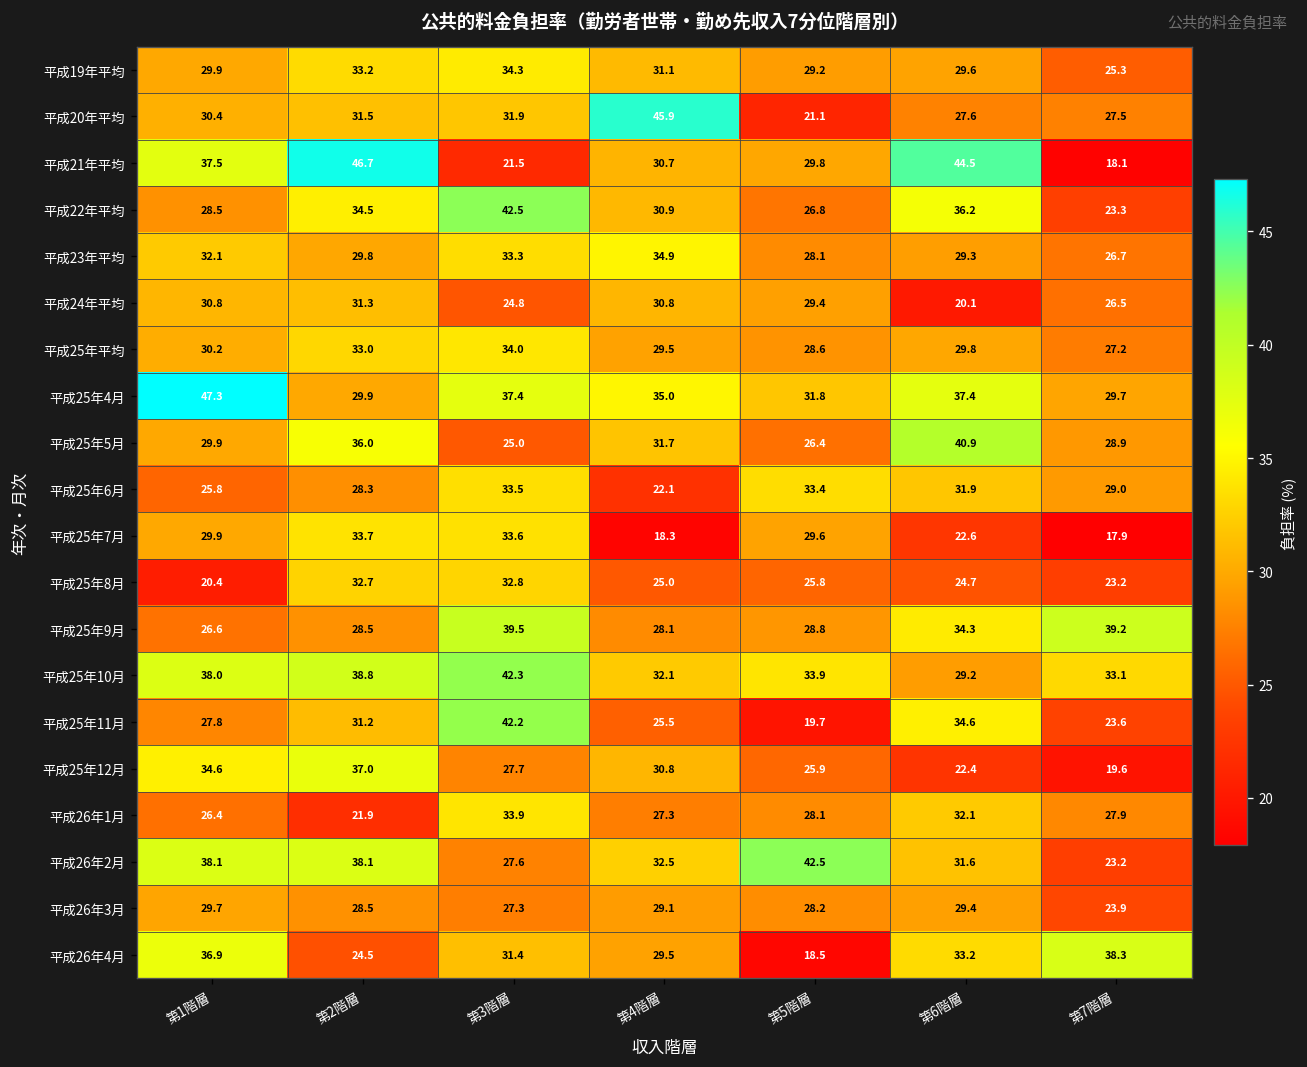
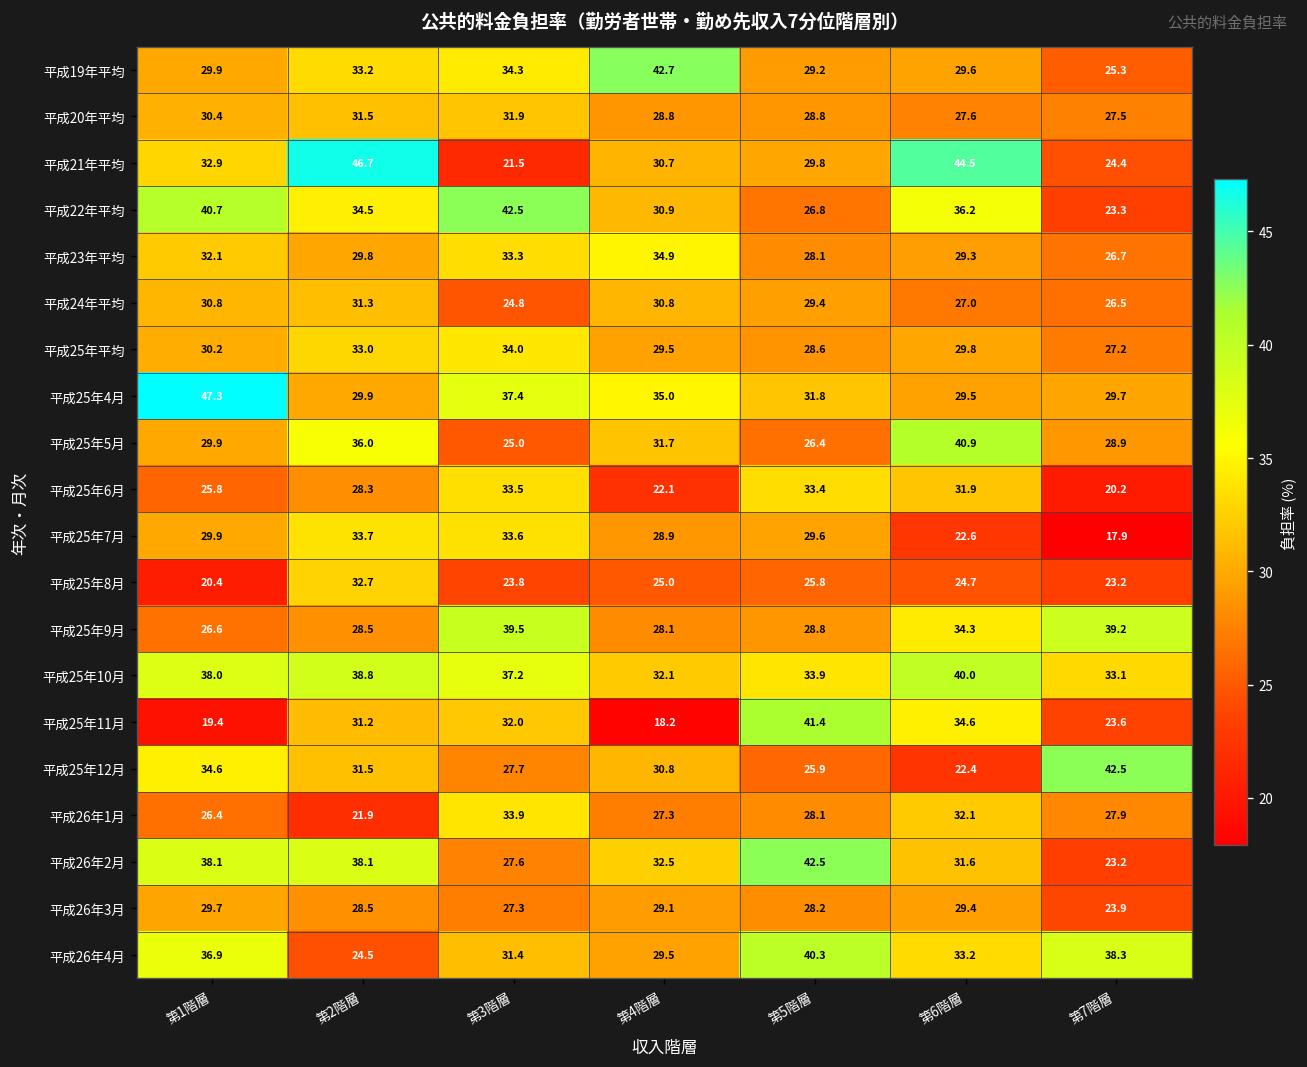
  {
    "平成19年平均": {
      "第1階層": 29.9,
      "第2階層": 33.2,
      "第3階層": 34.3,
-     "第4階層": 31.1,
+     "第4階層": 42.7,
      "第5階層": 29.2,
      "第6階層": 29.6,
      "第7階層": 25.3
    },
    "平成20年平均": {
      "第1階層": 30.4,
      "第2階層": 31.5,
      "第3階層": 31.9,
-     "第4階層": 45.9,
-     "第5階層": 21.1,
+     "第4階層": 28.8,
+     "第5階層": 28.8,
      "第6階層": 27.6,
      "第7階層": 27.5
    },
    "平成21年平均": {
-     "第1階層": 37.5,
+     "第1階層": 32.9,
      "第2階層": 46.7,
      "第3階層": 21.5,
      "第4階層": 30.7,
      "第5階層": 29.8,
      "第6階層": 44.5,
-     "第7階層": 18.1
+     "第7階層": 24.4
    },
    "平成22年平均": {
-     "第1階層": 28.5,
+     "第1階層": 40.7,
      "第2階層": 34.5,
      "第3階層": 42.5,
      "第4階層": 30.9,
      "第5階層": 26.8,
      "第6階層": 36.2,
      "第7階層": 23.3
    },
    "平成23年平均": {
      "第1階層": 32.1,
      "第2階層": 29.8,
      "第3階層": 33.3,
      "第4階層": 34.9,
      "第5階層": 28.1,
      "第6階層": 29.3,
      "第7階層": 26.7
    },
    "平成24年平均": {
      "第1階層": 30.8,
      "第2階層": 31.3,
      "第3階層": 24.8,
      "第4階層": 30.8,
      "第5階層": 29.4,
-     "第6階層": 20.1,
+     "第6階層": 27.0,
      "第7階層": 26.5
    },
    "平成25年平均": {
      "第1階層": 30.2,
      "第2階層": 33.0,
      "第3階層": 34.0,
      "第4階層": 29.5,
      "第5階層": 28.6,
      "第6階層": 29.8,
      "第7階層": 27.2
    },
    "平成25年4月": {
      "第1階層": 47.3,
      "第2階層": 29.9,
      "第3階層": 37.4,
      "第4階層": 35.0,
      "第5階層": 31.8,
-     "第6階層": 37.4,
+     "第6階層": 29.5,
      "第7階層": 29.7
    },
    "平成25年5月": {
      "第1階層": 29.9,
      "第2階層": 36.0,
      "第3階層": 25.0,
      "第4階層": 31.7,
      "第5階層": 26.4,
      "第6階層": 40.9,
      "第7階層": 28.9
    },
    "平成25年6月": {
      "第1階層": 25.8,
      "第2階層": 28.3,
      "第3階層": 33.5,
      "第4階層": 22.1,
      "第5階層": 33.4,
      "第6階層": 31.9,
-     "第7階層": 29.0
+     "第7階層": 20.2
    },
    "平成25年7月": {
      "第1階層": 29.9,
      "第2階層": 33.7,
      "第3階層": 33.6,
-     "第4階層": 18.3,
+     "第4階層": 28.9,
      "第5階層": 29.6,
      "第6階層": 22.6,
      "第7階層": 17.9
    },
    "平成25年8月": {
      "第1階層": 20.4,
      "第2階層": 32.7,
-     "第3階層": 32.8,
+     "第3階層": 23.8,
      "第4階層": 25.0,
      "第5階層": 25.8,
      "第6階層": 24.7,
      "第7階層": 23.2
    },
    "平成25年9月": {
      "第1階層": 26.6,
      "第2階層": 28.5,
      "第3階層": 39.5,
      "第4階層": 28.1,
      "第5階層": 28.8,
      "第6階層": 34.3,
      "第7階層": 39.2
    },
    "平成25年10月": {
      "第1階層": 38.0,
      "第2階層": 38.8,
-     "第3階層": 42.3,
+     "第3階層": 37.2,
      "第4階層": 32.1,
      "第5階層": 33.9,
-     "第6階層": 29.2,
+     "第6階層": 40.0,
      "第7階層": 33.1
    },
    "平成25年11月": {
-     "第1階層": 27.8,
+     "第1階層": 19.4,
      "第2階層": 31.2,
-     "第3階層": 42.2,
-     "第4階層": 25.5,
-     "第5階層": 19.7,
+     "第3階層": 32.0,
+     "第4階層": 18.2,
+     "第5階層": 41.4,
      "第6階層": 34.6,
      "第7階層": 23.6
    },
    "平成25年12月": {
      "第1階層": 34.6,
-     "第2階層": 37.0,
+     "第2階層": 31.5,
      "第3階層": 27.7,
      "第4階層": 30.8,
      "第5階層": 25.9,
      "第6階層": 22.4,
-     "第7階層": 19.6
+     "第7階層": 42.5
    },
    "平成26年1月": {
      "第1階層": 26.4,
      "第2階層": 21.9,
      "第3階層": 33.9,
      "第4階層": 27.3,
      "第5階層": 28.1,
      "第6階層": 32.1,
      "第7階層": 27.9
    },
    "平成26年2月": {
      "第1階層": 38.1,
      "第2階層": 38.1,
      "第3階層": 27.6,
      "第4階層": 32.5,
      "第5階層": 42.5,
      "第6階層": 31.6,
      "第7階層": 23.2
    },
    "平成26年3月": {
      "第1階層": 29.7,
      "第2階層": 28.5,
      "第3階層": 27.3,
      "第4階層": 29.1,
      "第5階層": 28.2,
      "第6階層": 29.4,
      "第7階層": 23.9
    },
    "平成26年4月": {
      "第1階層": 36.9,
      "第2階層": 24.5,
      "第3階層": 31.4,
      "第4階層": 29.5,
-     "第5階層": 18.5,
+     "第5階層": 40.3,
      "第6階層": 33.2,
      "第7階層": 38.3
    }
  }
